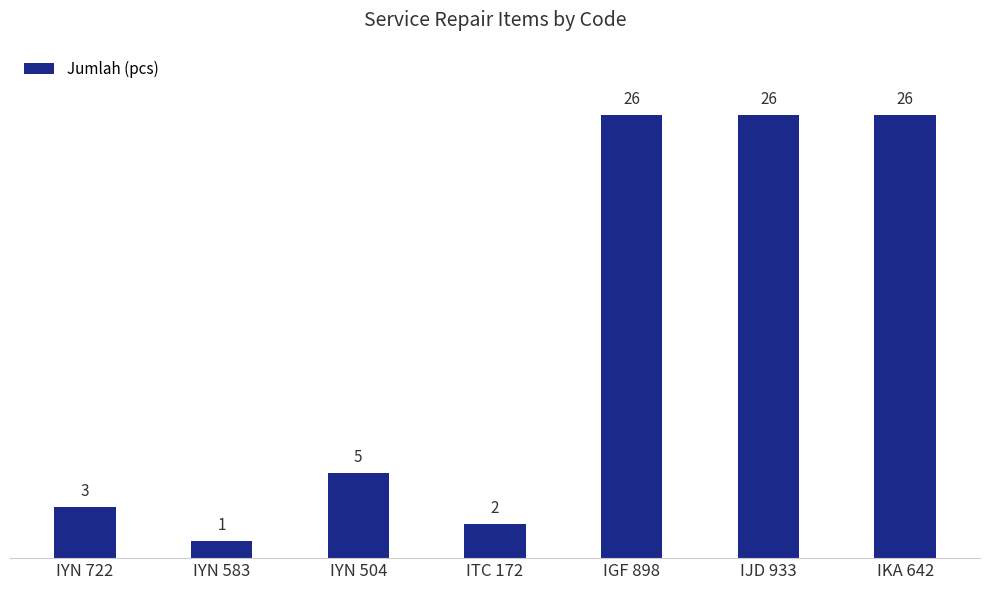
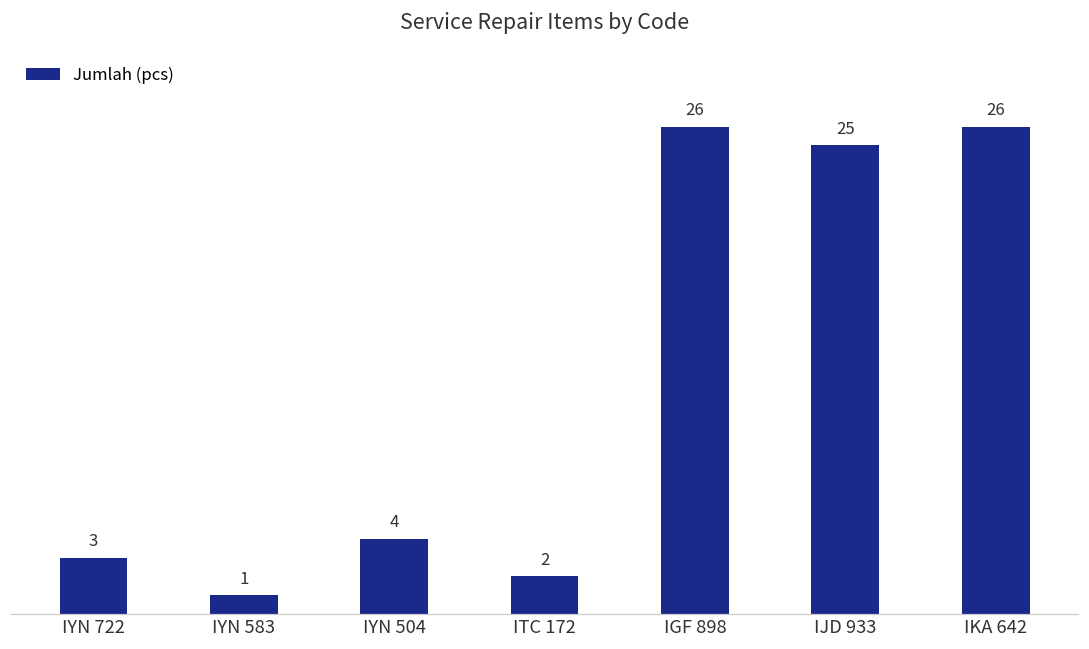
  {
    "IYN 722": 3,
    "IYN 583": 1,
-   "IYN 504": 5,
+   "IYN 504": 4,
    "ITC 172": 2,
    "IGF 898": 26,
-   "IJD 933": 26,
+   "IJD 933": 25,
    "IKA 642": 26
  }
